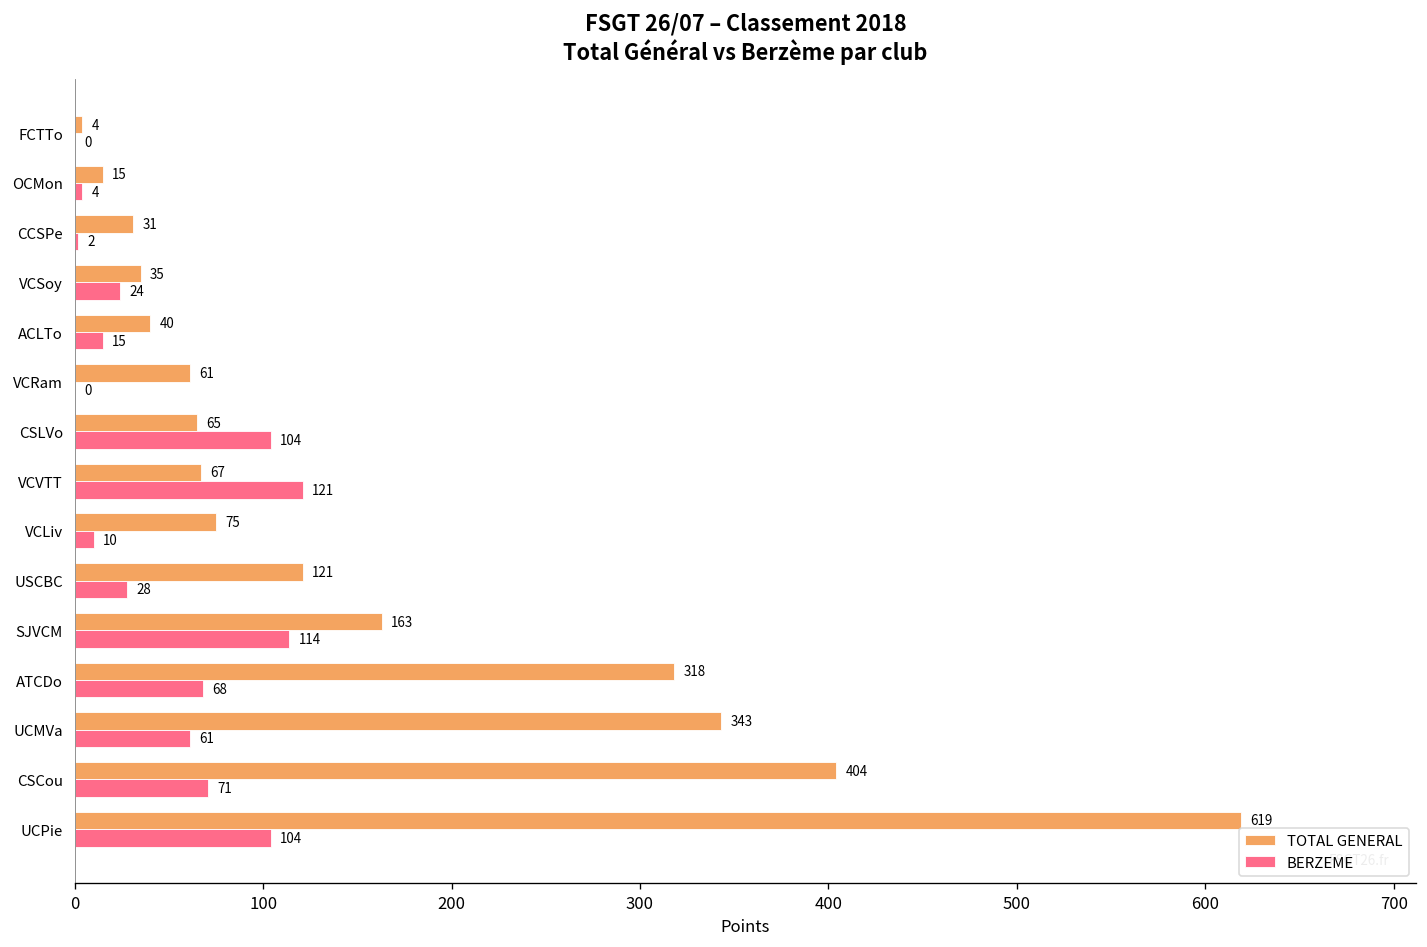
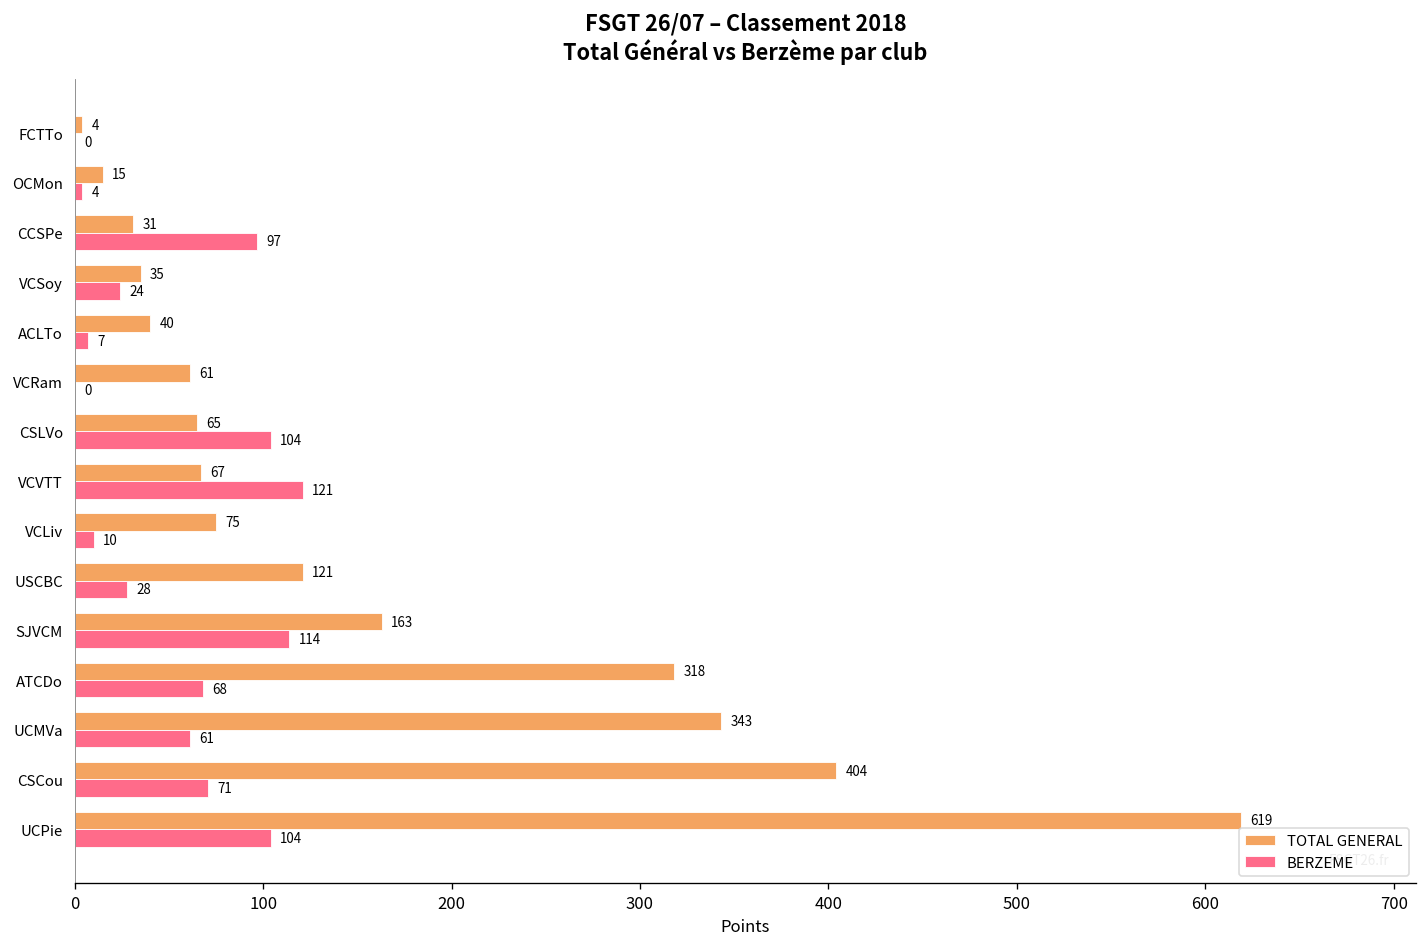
  {
    "TOTAL GENERAL": {
      "FCTTo": 4,
      "OCMon": 15,
      "CCSPe": 31,
      "VCSoy": 35,
      "ACLTo": 40,
      "VCRam": 61,
      "CSLVo": 65,
      "VCVTT": 67,
      "VCLiv": 75,
      "USCBC": 121,
      "SJVCM": 163,
      "ATCDo": 318,
      "UCMVa": 343,
      "CSCou": 404
    },
    "BERZEME": {
      "FCTTo": 0,
      "OCMon": 4,
-     "CCSPe": 2,
+     "CCSPe": 97,
      "VCSoy": 24,
-     "ACLTo": 15,
+     "ACLTo": 7,
      "VCRam": 0,
      "CSLVo": 104,
      "VCVTT": 121,
      "VCLiv": 10,
      "USCBC": 28,
      "SJVCM": 114,
      "ATCDo": 68,
      "UCMVa": 61,
      "CSCou": 71,
      "UCPie": 104
    }
  }
